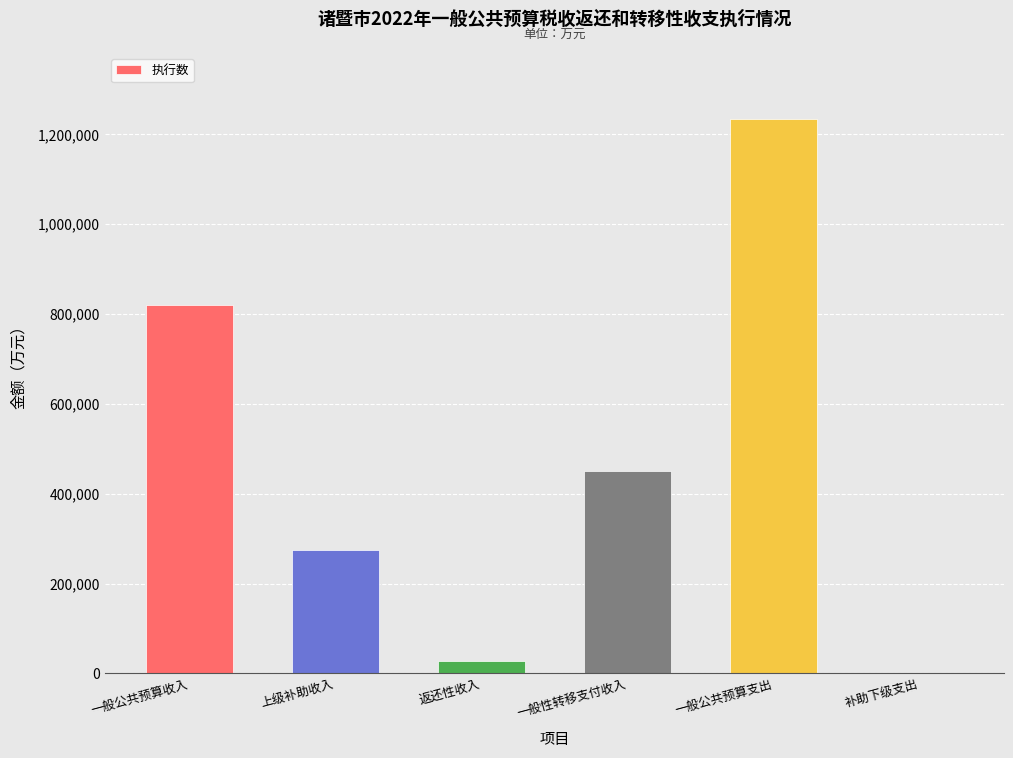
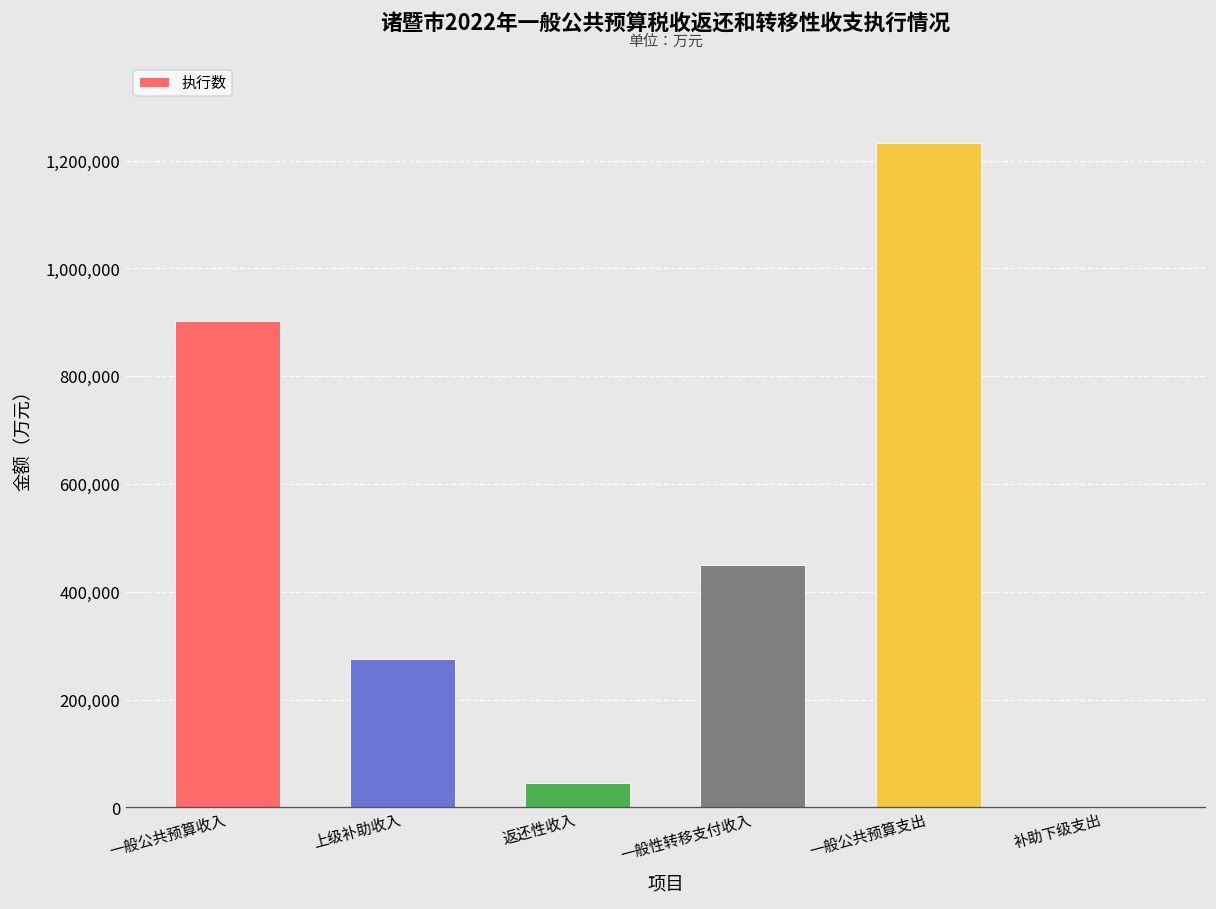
  {
-   "一般公共预算收入": "820,000",
+   "一般公共预算收入": "900,000",
    "上级补助收入": "270,000",
-   "返还性收入": "30,000",
+   "返还性收入": "50,000",
    "一般性转移支付收入": "450,000",
    "一般公共预算支出": "1,230,000",
    "补助下级支出": "0"
  }
